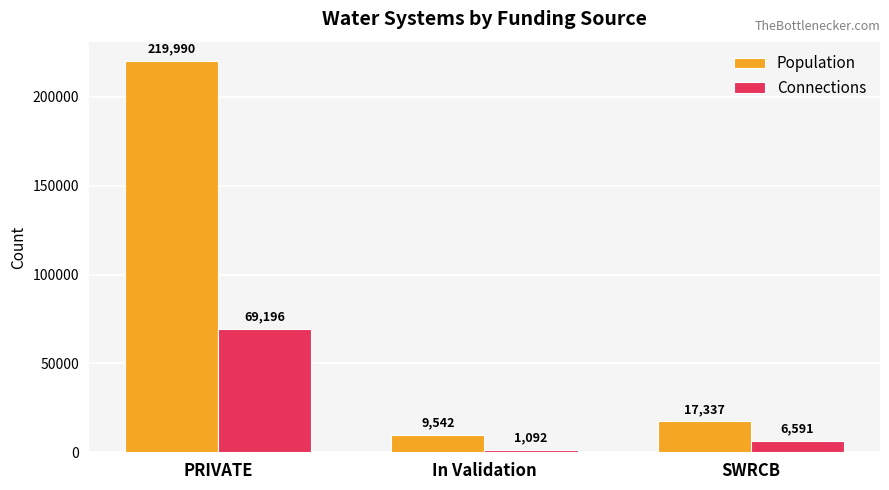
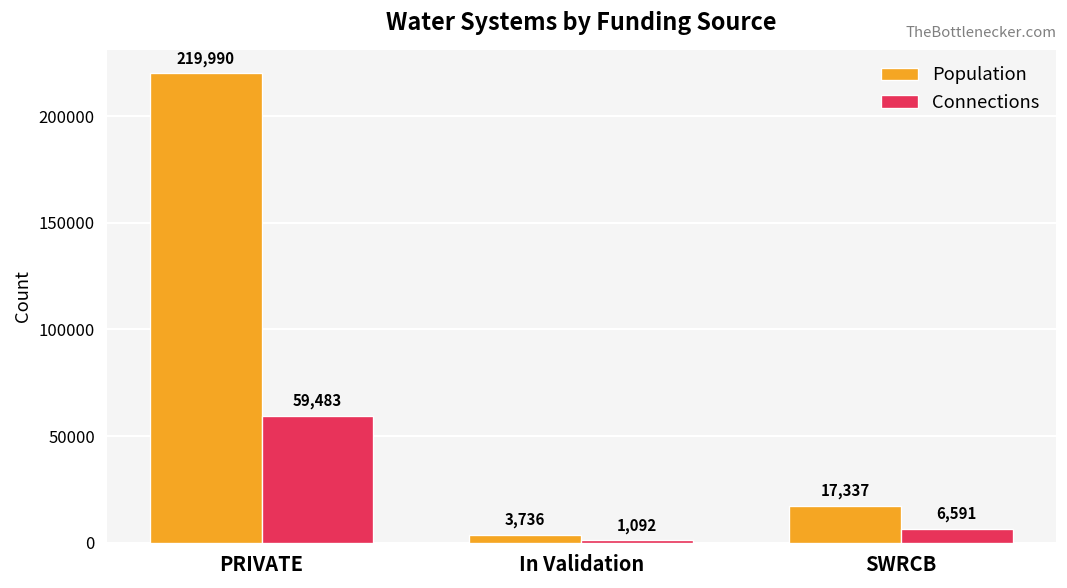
  {
    "Population": {
      "PRIVATE": "219,990",
-     "In Validation": "9,542",
+     "In Validation": "3,736",
      "SWRCB": "17,337"
    },
    "Connections": {
-     "PRIVATE": "69,196",
+     "PRIVATE": "59,483",
      "In Validation": "1,092",
      "SWRCB": "6,591"
    }
  }
